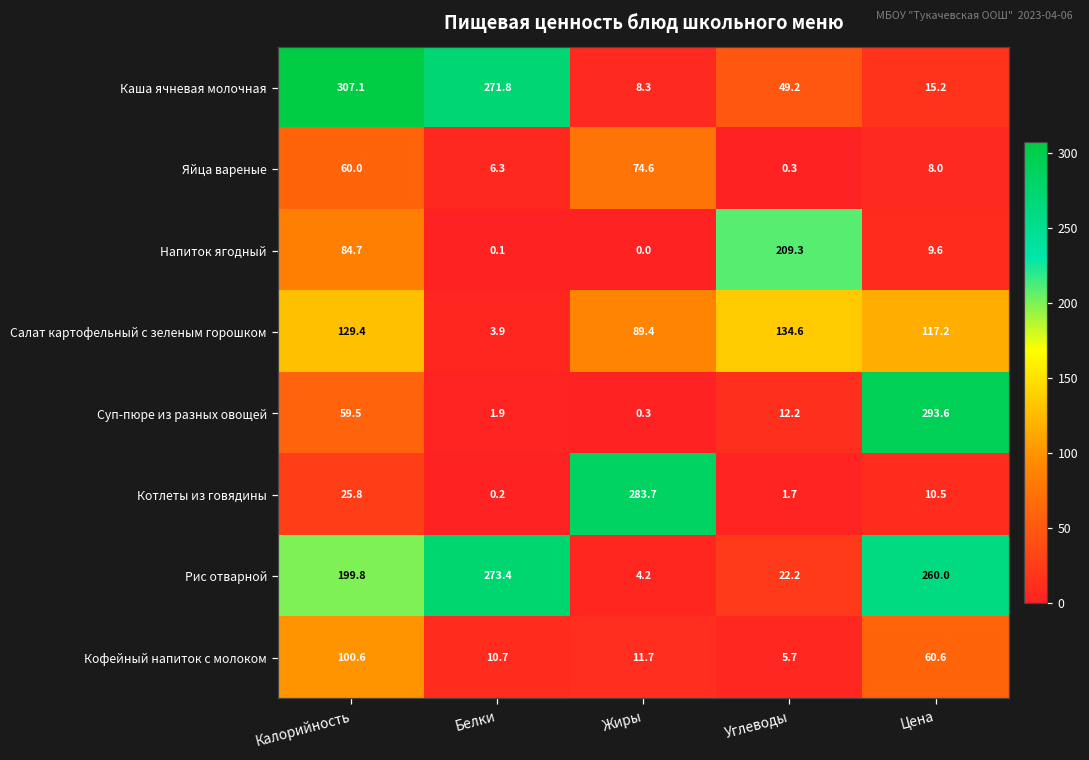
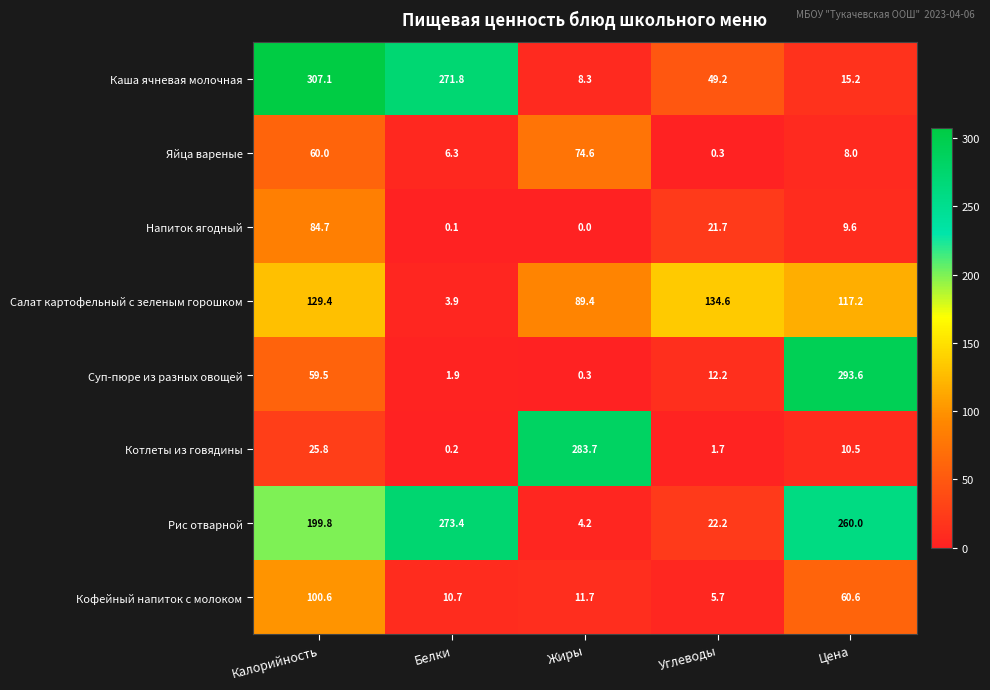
  {
    "Каша ячневая молочная": {
      "Калорийность": 307.1,
      "Белки": 271.8,
      "Жиры": 8.3,
      "Углеводы": 49.2,
      "Цена": 15.2
    },
    "Яйца вареные": {
      "Калорийность": 60.0,
      "Белки": 6.3,
      "Жиры": 74.6,
      "Углеводы": 0.3,
      "Цена": 8.0
    },
    "Напиток ягодный": {
      "Калорийность": 84.7,
      "Белки": 0.1,
      "Жиры": 0.0,
-     "Углеводы": 209.3,
+     "Углеводы": 21.7,
      "Цена": 9.6
    },
    "Салат картофельный с зеленым горошком": {
      "Калорийность": 129.4,
      "Белки": 3.9,
      "Жиры": 89.4,
      "Углеводы": 134.6,
      "Цена": 117.2
    },
    "Суп-пюре из разных овощей": {
      "Калорийность": 59.5,
      "Белки": 1.9,
      "Жиры": 0.3,
      "Углеводы": 12.2,
      "Цена": 293.6
    },
    "Котлеты из говядины": {
      "Калорийность": 25.8,
      "Белки": 0.2,
      "Жиры": 283.7,
      "Углеводы": 1.7,
      "Цена": 10.5
    },
    "Рис отварной": {
      "Калорийность": 199.8,
      "Белки": 273.4,
      "Жиры": 4.2,
      "Углеводы": 22.2,
      "Цена": 260.0
    },
    "Кофейный напиток с молоком": {
      "Калорийность": 100.6,
      "Белки": 10.7,
      "Жиры": 11.7,
      "Углеводы": 5.7,
      "Цена": 60.6
    }
  }
